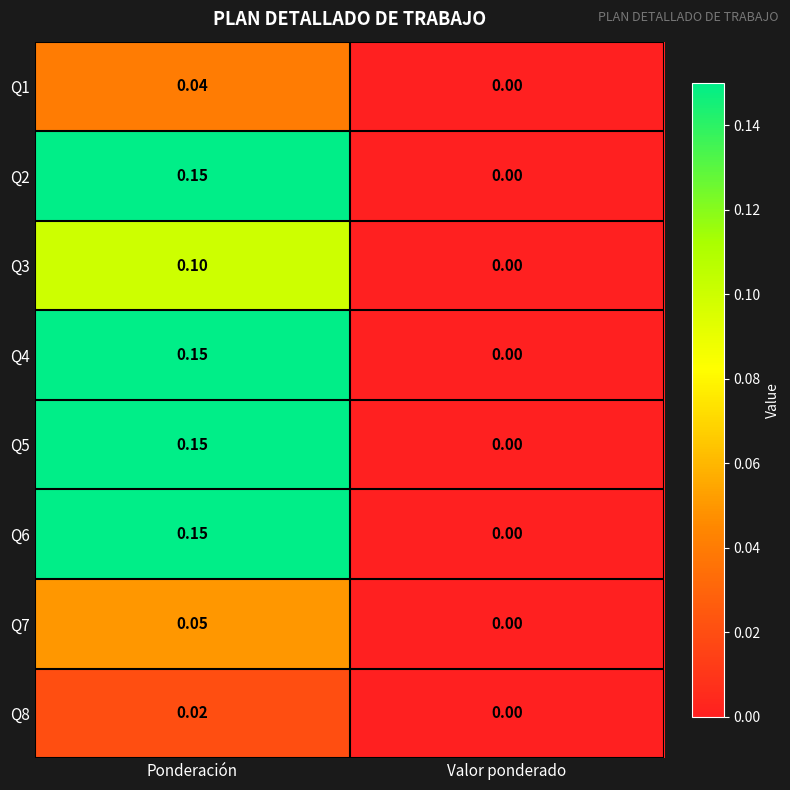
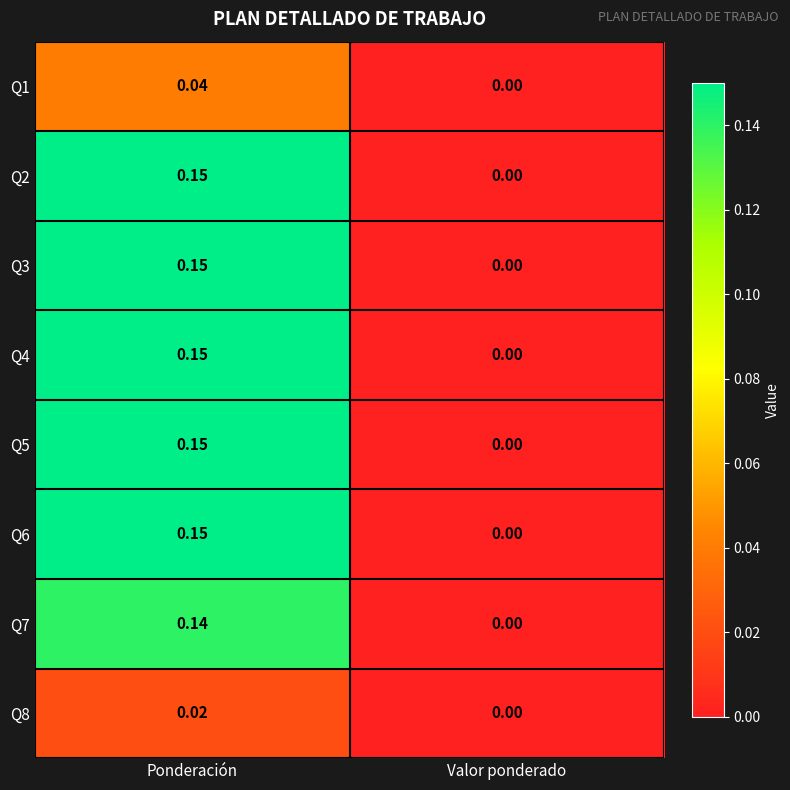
  {
    "Q1": {
      "Ponderación": 0.04,
      "Valor ponderado": 0.00
    },
    "Q2": {
      "Ponderación": 0.15,
      "Valor ponderado": 0.00
    },
    "Q3": {
-     "Ponderación": 0.10,
+     "Ponderación": 0.15,
      "Valor ponderado": 0.00
    },
    "Q4": {
      "Ponderación": 0.15,
      "Valor ponderado": 0.00
    },
    "Q5": {
      "Ponderación": 0.15,
      "Valor ponderado": 0.00
    },
    "Q6": {
      "Ponderación": 0.15,
      "Valor ponderado": 0.00
    },
    "Q7": {
-     "Ponderación": 0.05,
+     "Ponderación": 0.14,
      "Valor ponderado": 0.00
    },
    "Q8": {
      "Ponderación": 0.02,
      "Valor ponderado": 0.00
    }
  }
